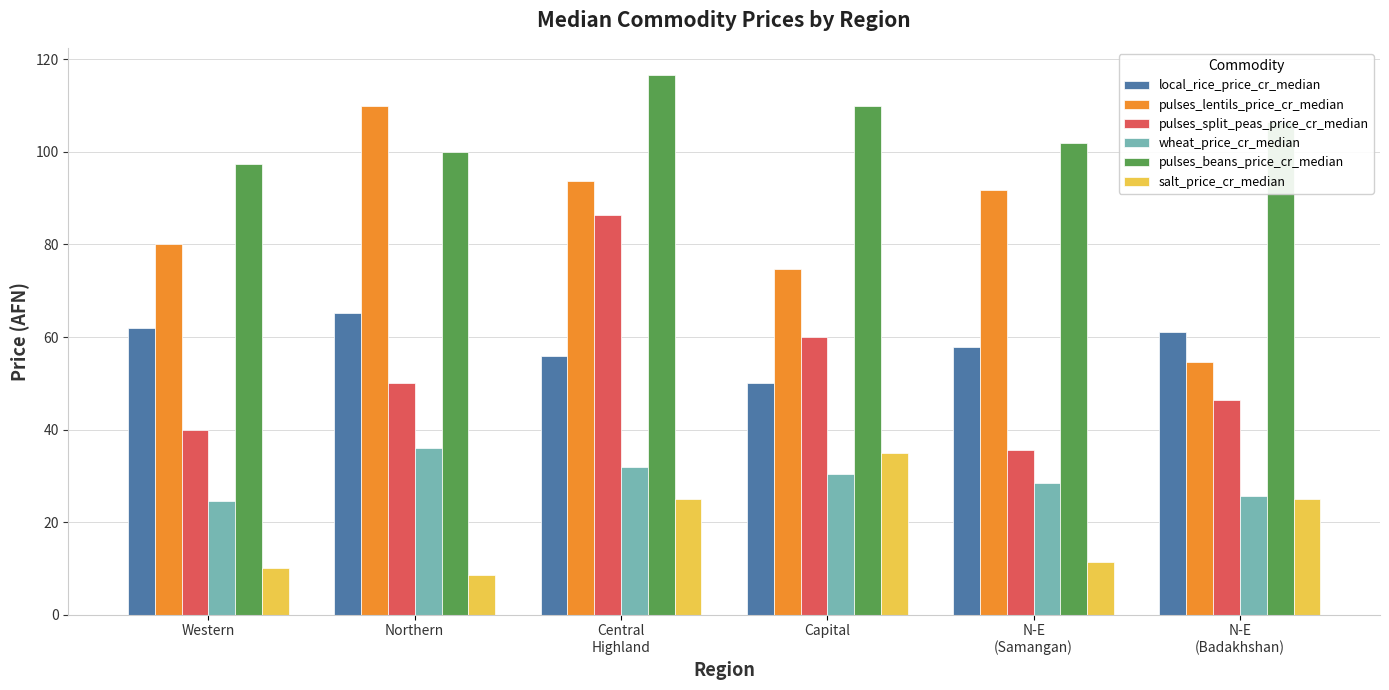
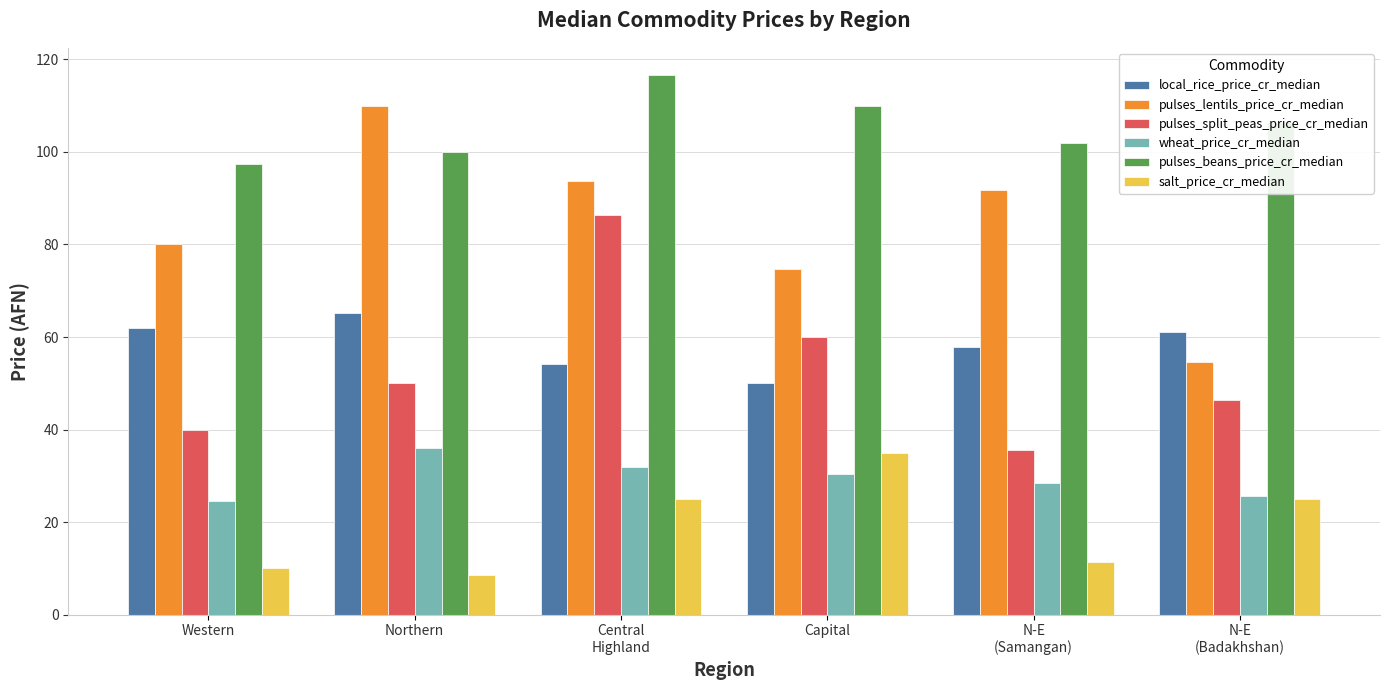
  {
    "local_rice_price_cr_median": {
      "Western": 62,
      "Northern": 65,
-     "Central Highland": 56,
+     "Central Highland": 54,
      "Capital": 50,
      "N-E (Samangan)": 58,
      "N-E (Badakhshan)": 61
    },
    "pulses_lentils_price_cr_median": {
      "Western": 80,
      "Northern": 110,
      "Central Highland": 94,
      "Capital": 75,
      "N-E (Samangan)": 92,
      "N-E (Badakhshan)": 55
    },
    "pulses_split_peas_price_cr_median": {
      "Western": 40,
      "Northern": 50,
      "Central Highland": 86,
      "Capital": 60,
      "N-E (Samangan)": 36,
      "N-E (Badakhshan)": 46
    },
    "wheat_price_cr_median": {
      "Western": 25,
      "Northern": 36,
      "Central Highland": 32,
      "Capital": 30,
      "N-E (Samangan)": 29,
      "N-E (Badakhshan)": 26
    },
    "pulses_beans_price_cr_median": {
      "Western": 98,
      "Northern": 100,
      "Central Highland": 117,
      "Capital": 110,
      "N-E (Samangan)": 102
    },
    "salt_price_cr_median": {
      "Western": 10,
      "Northern": 9,
      "Central Highland": 25,
      "Capital": 35,
      "N-E (Samangan)": 11,
      "N-E (Badakhshan)": 25
    }
  }
